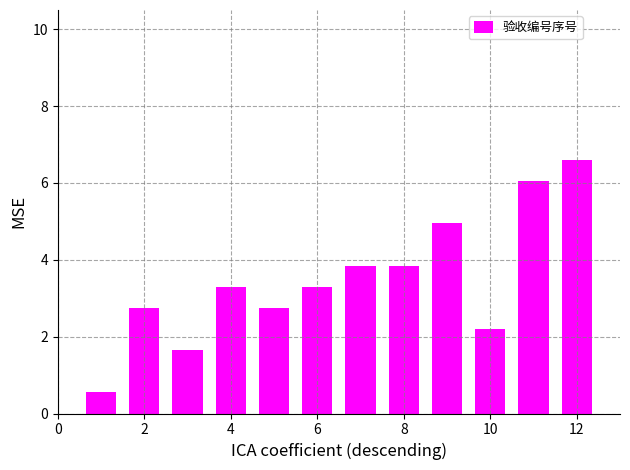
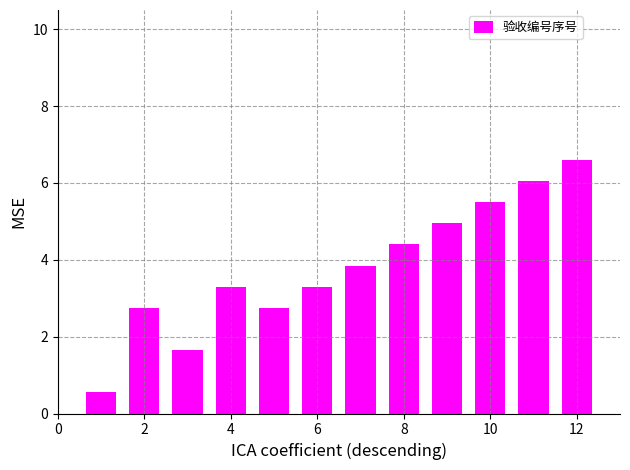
  {
    "2": 2.8,
    "4": 3.3,
    "6": 3.3,
-   "8": 3.9,
-   "10": 2.2,
+   "8": 4.4,
+   "10": 5.5,
    "12": 6.6
  }
